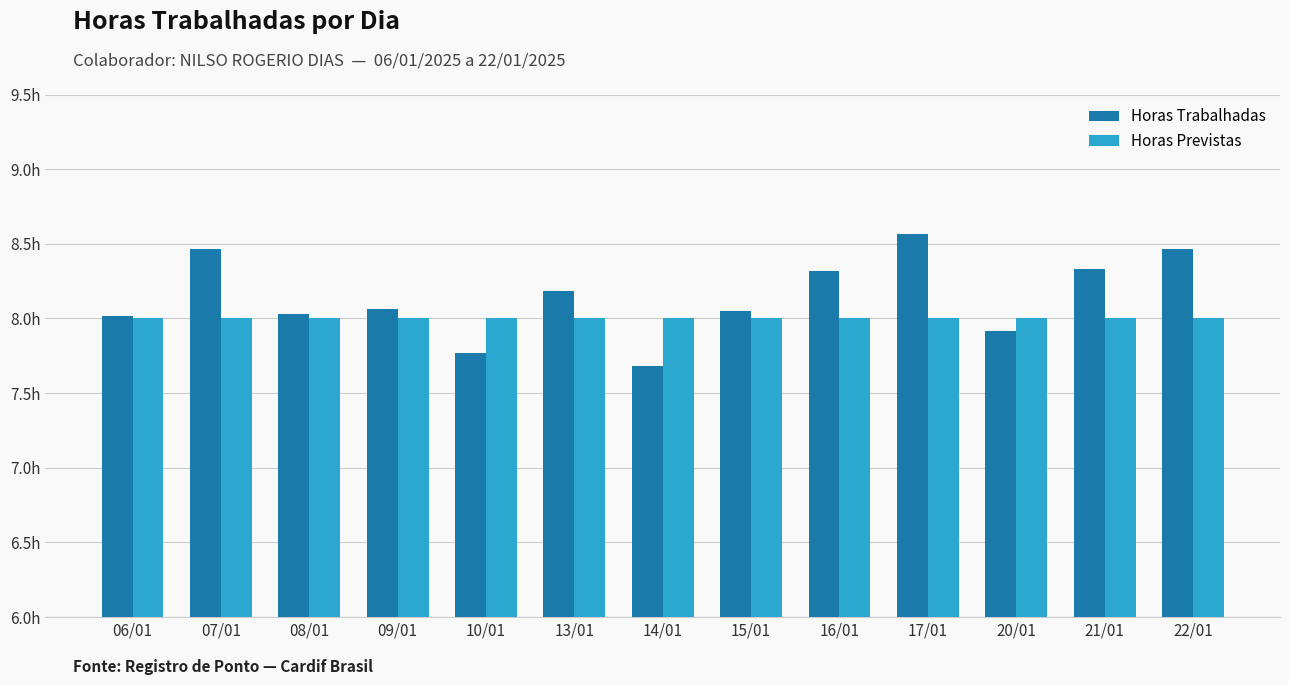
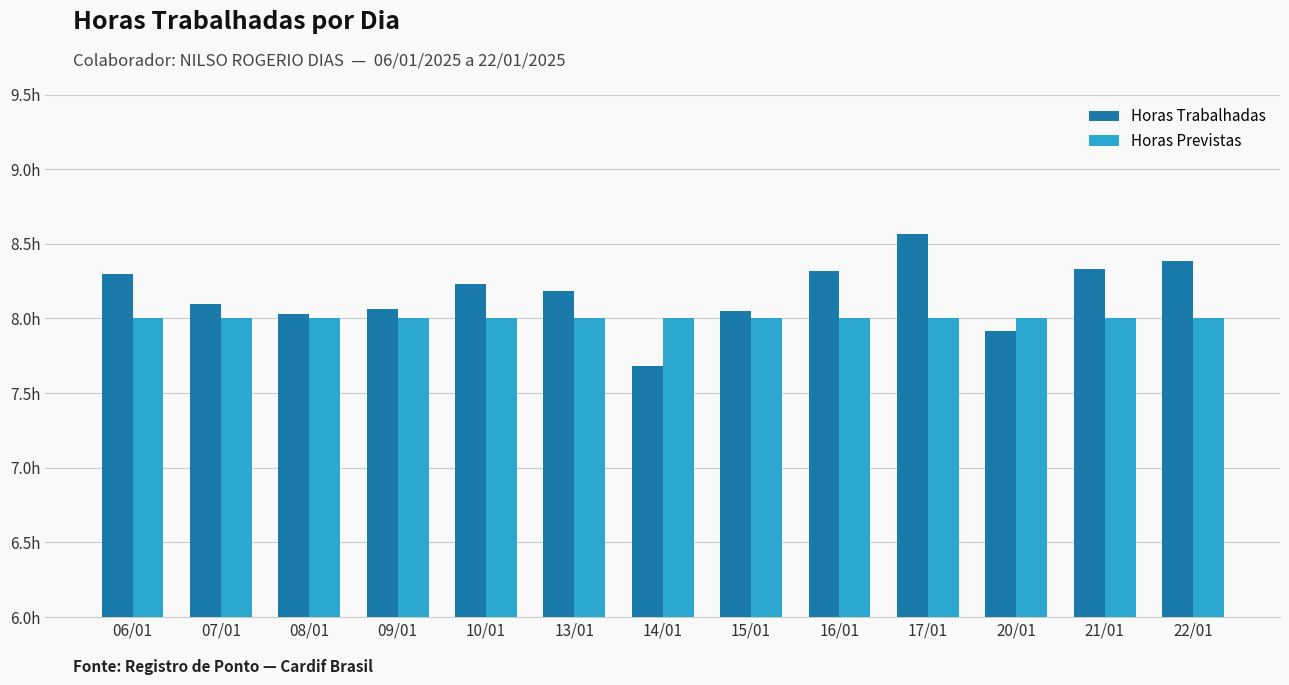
  {
    "Horas Trabalhadas": {
-     "06/01": "8.02h",
-     "07/01": "8.47h",
+     "06/01": "8.30h",
+     "07/01": "8.10h",
      "08/01": "8.03h",
      "09/01": "8.07h",
-     "10/01": "7.77h",
+     "10/01": "8.23h",
      "13/01": "8.18h",
      "14/01": "7.68h",
      "15/01": "8.05h",
      "16/01": "8.32h",
      "17/01": "8.57h",
      "20/01": "7.92h",
      "21/01": "8.33h",
-     "22/01": "8.47h"
+     "22/01": "8.38h"
    },
    "Horas Previstas": {
      "06/01": "8.00h",
      "07/01": "8.00h",
      "08/01": "8.00h",
      "09/01": "8.00h",
      "10/01": "8.00h",
      "13/01": "8.00h",
      "14/01": "8.00h",
      "15/01": "8.00h",
      "16/01": "8.00h",
      "17/01": "8.00h",
      "20/01": "8.00h",
      "21/01": "8.00h",
      "22/01": "8.00h"
    }
  }
